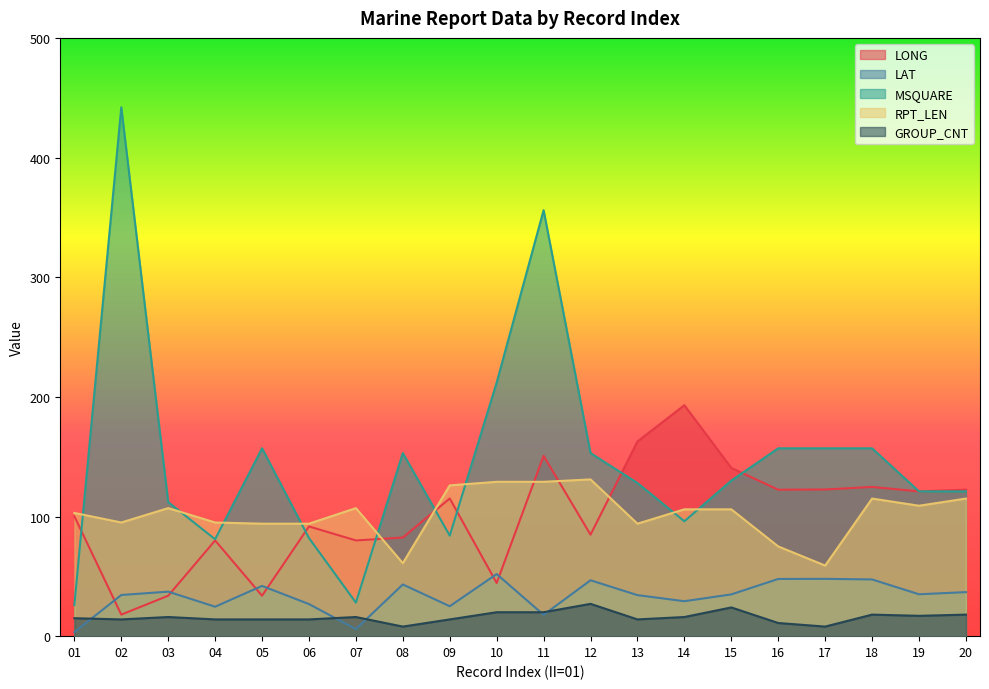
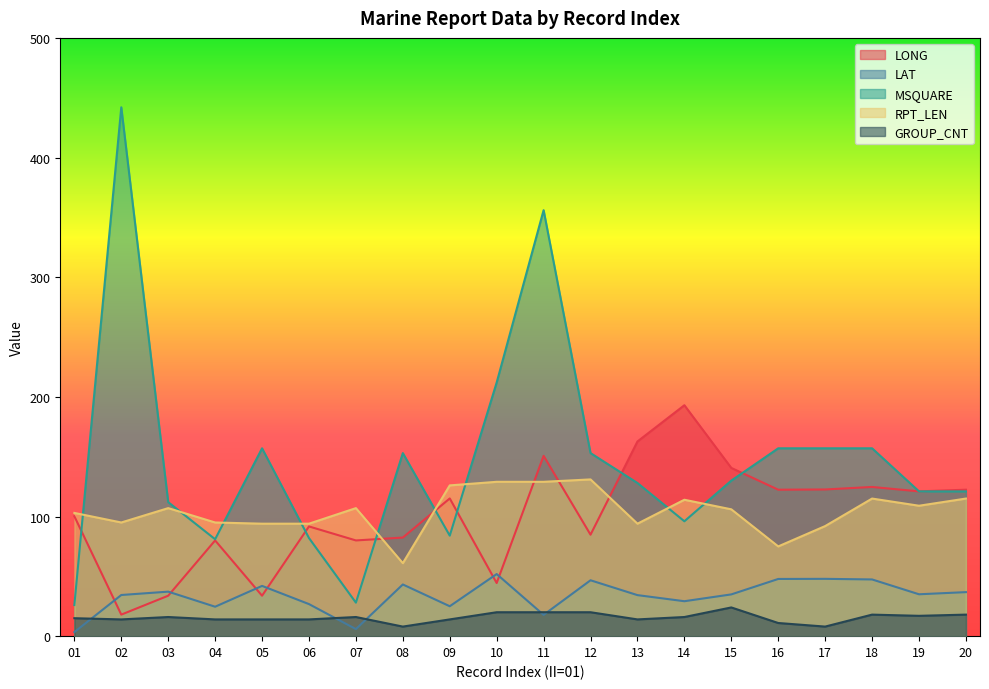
  {
    "LONG": {
      "01": 100,
      "02": 18,
      "03": 34,
      "05": 34,
      "06": 92,
      "07": 80,
      "08": 82,
      "09": 115,
      "10": 44,
      "11": 151,
      "12": 85,
      "13": 163,
      "14": 193,
      "15": 141,
      "16": 122,
      "17": 123,
      "18": 125
    },
    "RPT_LEN": {
      "01": 103,
      "02": 95,
      "03": 107,
      "04": 95,
      "05": 94,
      "06": 94,
      "07": 107,
      "08": 61,
      "09": 126,
      "10": 129,
      "11": 129,
      "12": 131,
      "13": 94,
-     "14": 106,
+     "14": 114,
      "15": 106,
      "16": 75,
-     "17": 59,
+     "17": 92,
      "18": 115,
      "19": 109,
      "20": 115
    },
    "GROUP_CNT": {
      "01": 15,
      "02": 14,
      "03": 16,
      "04": 14,
      "05": 14,
      "06": 14,
      "07": 16,
      "08": 8,
      "09": 14,
      "10": 20,
      "11": 20,
-     "12": 27,
+     "12": 20,
      "13": 14,
      "14": 16,
      "15": 24,
      "16": 11,
      "17": 8,
      "18": 18,
      "19": 17,
      "20": 18
    }
  }
